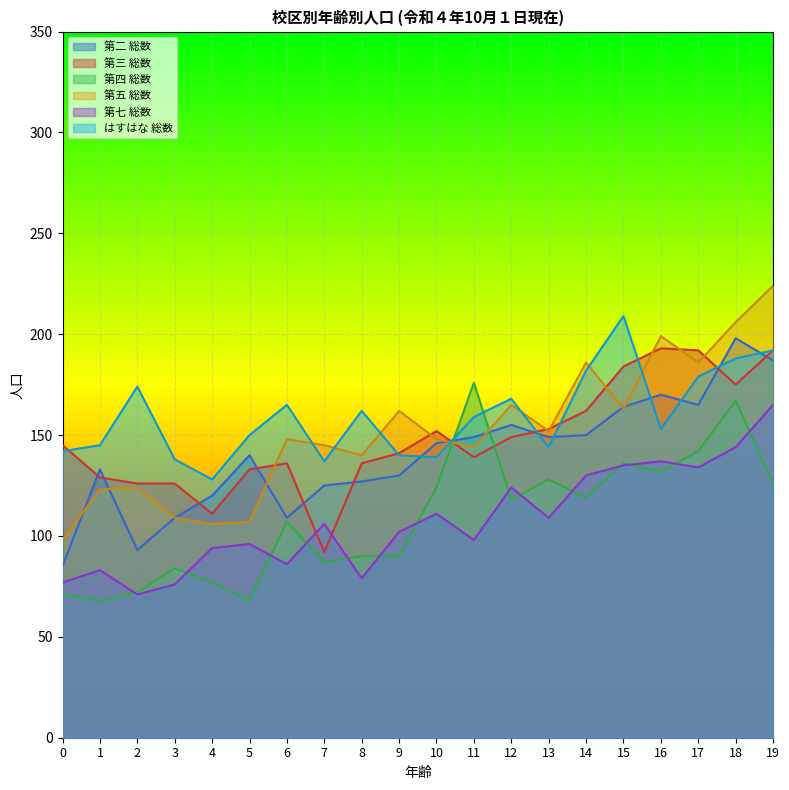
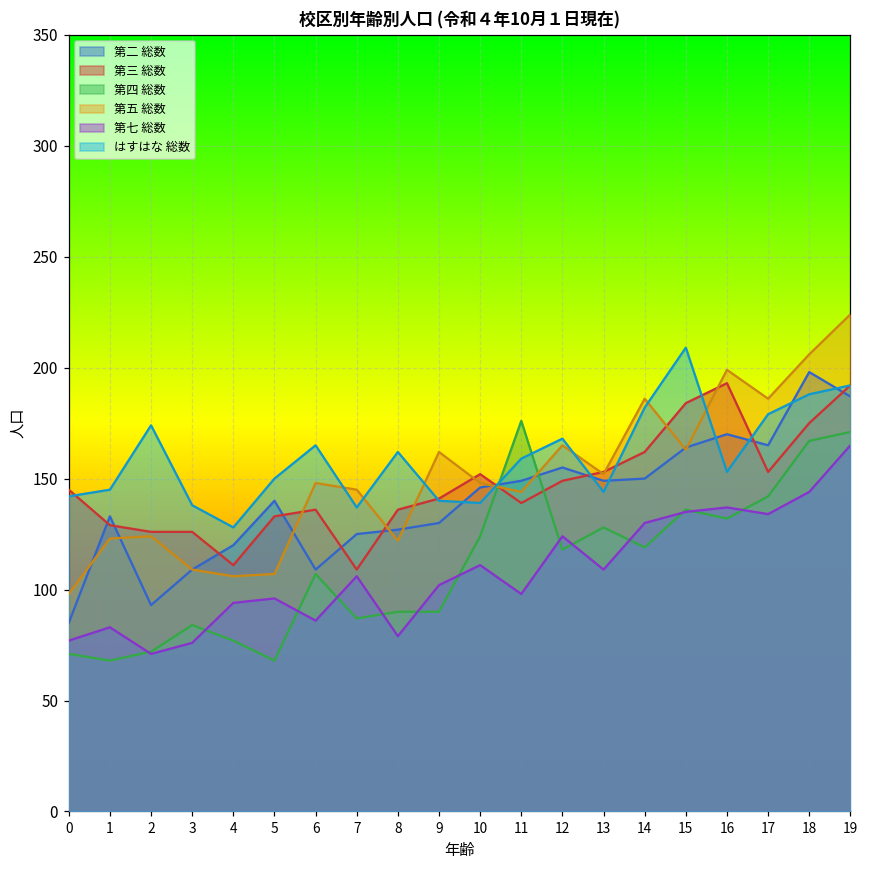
  {
    "第三 総数": {
      "0": 145,
      "1": 129,
      "2": 126,
      "3": 126,
      "4": 111,
      "5": 133,
      "6": 136,
-     "7": 92,
+     "7": 109,
      "8": 136,
      "10": 152,
      "11": 139,
      "12": 149,
      "14": 162,
      "15": 184,
      "16": 193,
-     "17": 192,
+     "17": 153,
      "18": 175
    },
    "第四 総数": {
      "0": 71,
      "1": 68,
      "3": 84,
      "4": 77,
      "5": 68,
      "6": 107,
      "7": 87,
      "8": 90,
      "9": 90,
      "10": 124,
      "11": 176,
      "12": 118,
      "13": 128,
      "14": 119,
      "16": 132,
      "17": 142,
      "18": 167,
-     "19": 126
+     "19": 171
    },
    "第五 総数": {
      "0": 98,
      "1": 123,
      "2": 124,
      "4": 106,
      "5": 107,
      "6": 148,
      "7": 145,
-     "8": 140,
+     "8": 122,
      "9": 162,
      "10": 148,
      "11": 144,
      "12": 165,
      "14": 186,
      "16": 199,
      "17": 186,
      "18": 206,
      "19": 224
    },
    "第七 総数": {
      "0": 77,
      "1": 83,
      "3": 76,
      "4": 94,
      "5": 96,
      "6": 86,
      "7": 106,
      "8": 79,
      "9": 102,
      "10": 111,
      "11": 98,
      "12": 124,
      "13": 109,
      "14": 130,
      "16": 137,
      "17": 134,
      "18": 144,
      "19": 165
    }
  }
